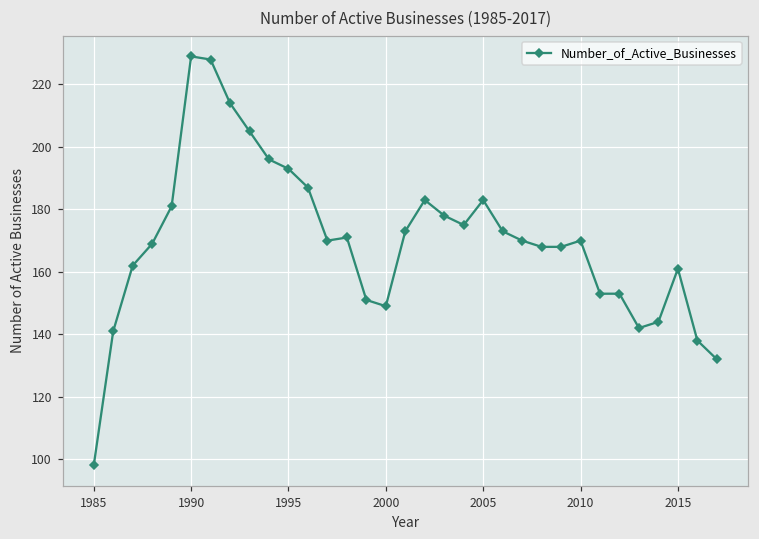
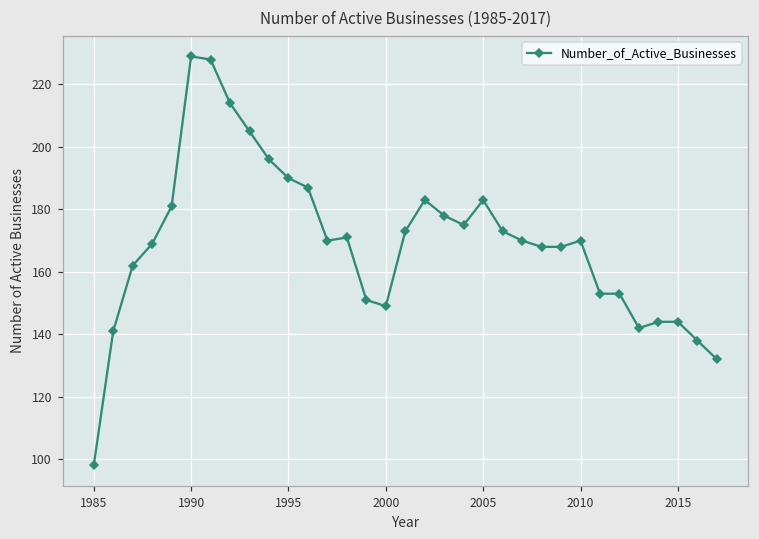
  {
    "1985": 98,
    "1990": 229,
-   "1995": 193,
+   "1995": 190,
    "2000": 149,
    "2005": 183,
    "2010": 170,
-   "2015": 161
+   "2015": 144
  }
